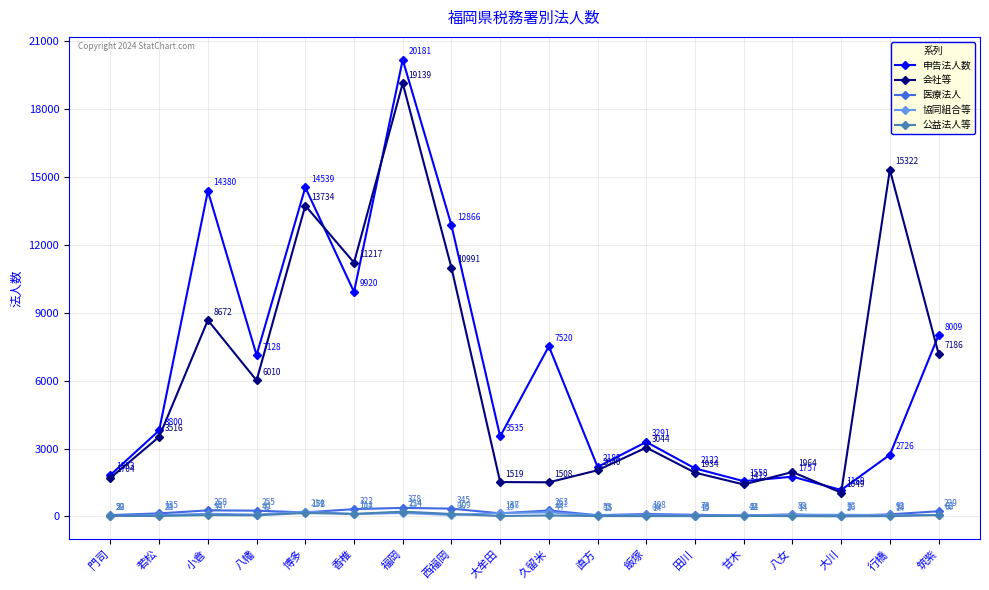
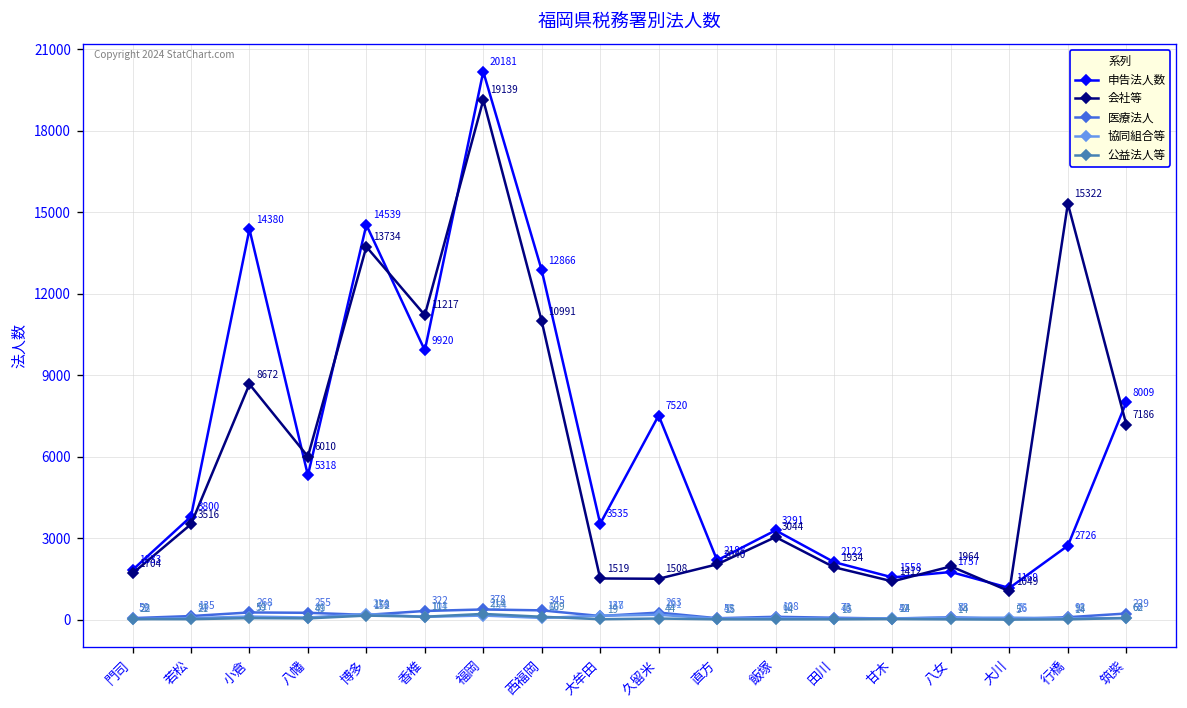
  {
    "申告法人数": {
      "小倉": 14380,
-     "八幡": 7128,
+     "八幡": 5318,
      "博多": 14539,
      "香椎": 9920,
      "福岡": 20181,
      "西福岡": 12866,
      "大牟田": 3535,
      "久留米": 7520,
      "行橋": 2726,
      "筑紫": 8009
    },
    "会社等": {
      "小倉": 8672,
      "八幡": 6010,
      "博多": 13734,
      "香椎": 11217,
      "福岡": 19139,
      "西福岡": 10991,
      "大牟田": 1519,
      "久留米": 1508,
      "行橋": 15322,
      "筑紫": 7186
    }
  }
